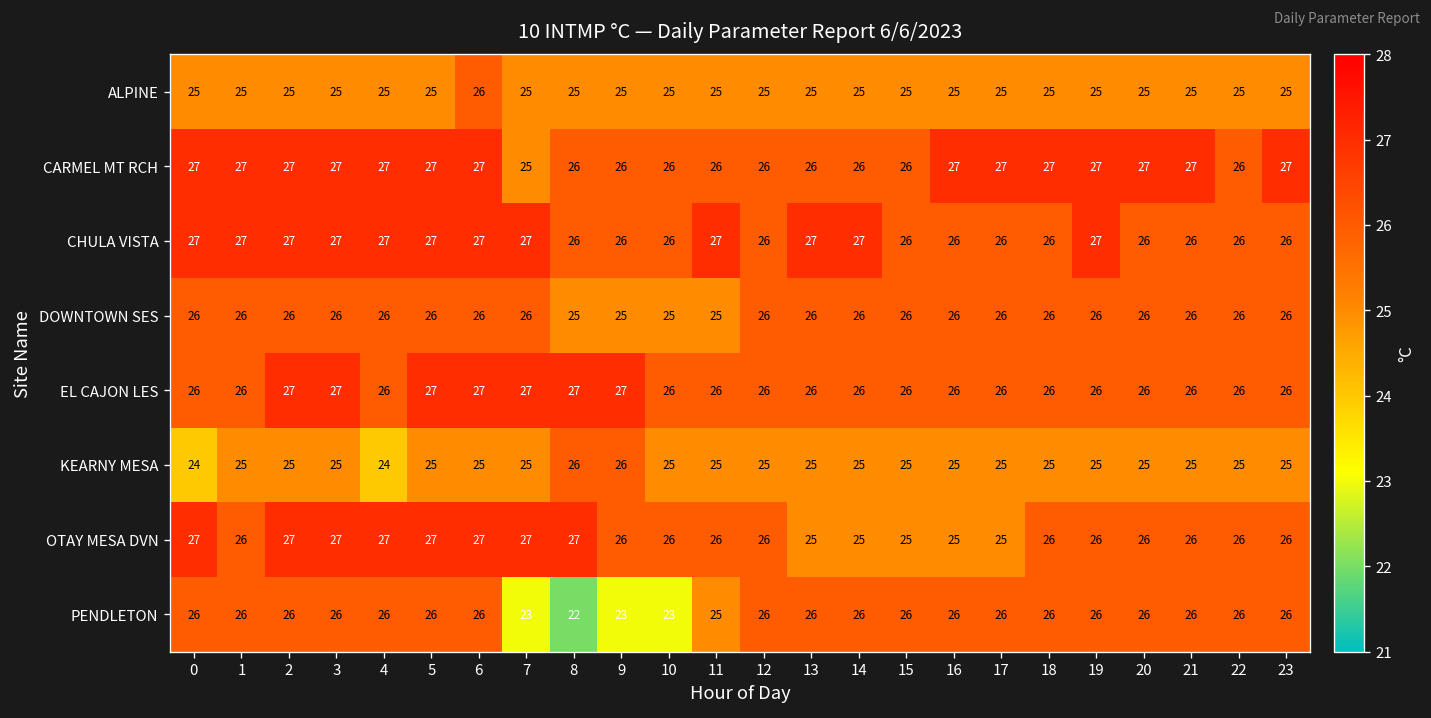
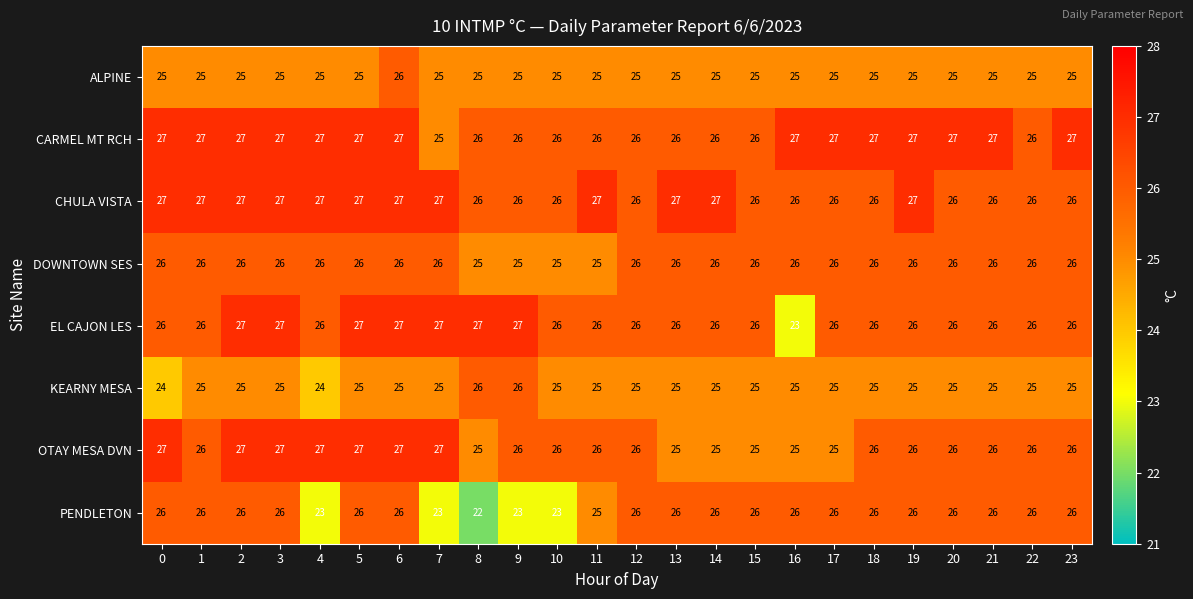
  {
    "ALPINE": {
      "0": 25,
      "1": 25,
      "2": 25,
      "3": 25,
      "4": 25,
      "5": 25,
      "6": 26,
      "7": 25,
      "8": 25,
      "9": 25,
      "10": 25,
      "11": 25,
      "12": 25,
      "13": 25,
      "14": 25,
      "15": 25,
      "16": 25,
      "17": 25,
      "18": 25,
      "19": 25,
      "20": 25,
      "21": 25,
      "22": 25,
      "23": 25
    },
    "CARMEL MT RCH": {
      "0": 27,
      "1": 27,
      "2": 27,
      "3": 27,
      "4": 27,
      "5": 27,
      "6": 27,
      "7": 25,
      "8": 26,
      "9": 26,
      "10": 26,
      "11": 26,
      "12": 26,
      "13": 26,
      "14": 26,
      "15": 26,
      "16": 27,
      "17": 27,
      "18": 27,
      "19": 27,
      "20": 27,
      "21": 27,
      "22": 26,
      "23": 27
    },
    "CHULA VISTA": {
      "0": 27,
      "1": 27,
      "2": 27,
      "3": 27,
      "4": 27,
      "5": 27,
      "6": 27,
      "7": 27,
      "8": 26,
      "9": 26,
      "10": 26,
      "11": 27,
      "12": 26,
      "13": 27,
      "14": 27,
      "15": 26,
      "16": 26,
      "17": 26,
      "18": 26,
      "19": 27,
      "20": 26,
      "21": 26,
      "22": 26,
      "23": 26
    },
    "DOWNTOWN SES": {
      "0": 26,
      "1": 26,
      "2": 26,
      "3": 26,
      "4": 26,
      "5": 26,
      "6": 26,
      "7": 26,
      "8": 25,
      "9": 25,
      "10": 25,
      "11": 25,
      "12": 26,
      "13": 26,
      "14": 26,
      "15": 26,
      "16": 26,
      "17": 26,
      "18": 26,
      "19": 26,
      "20": 26,
      "21": 26,
      "22": 26,
      "23": 26
    },
    "EL CAJON LES": {
      "0": 26,
      "1": 26,
      "2": 27,
      "3": 27,
      "4": 26,
      "5": 27,
      "6": 27,
      "7": 27,
      "8": 27,
      "9": 27,
      "10": 26,
      "11": 26,
      "12": 26,
      "13": 26,
      "14": 26,
      "15": 26,
-     "16": 26,
+     "16": 23,
      "17": 26,
      "18": 26,
      "19": 26,
      "20": 26,
      "21": 26,
      "22": 26,
      "23": 26
    },
    "KEARNY MESA": {
      "0": 24,
      "1": 25,
      "2": 25,
      "3": 25,
      "4": 24,
      "5": 25,
      "6": 25,
      "7": 25,
      "8": 26,
      "9": 26,
      "10": 25,
      "11": 25,
      "12": 25,
      "13": 25,
      "14": 25,
      "15": 25,
      "16": 25,
      "17": 25,
      "18": 25,
      "19": 25,
      "20": 25,
      "21": 25,
      "22": 25,
      "23": 25
    },
    "OTAY MESA DVN": {
      "0": 27,
      "1": 26,
      "2": 27,
      "3": 27,
      "4": 27,
      "5": 27,
      "6": 27,
      "7": 27,
-     "8": 27,
+     "8": 25,
      "9": 26,
      "10": 26,
      "11": 26,
      "12": 26,
      "13": 25,
      "14": 25,
      "15": 25,
      "16": 25,
      "17": 25,
      "18": 26,
      "19": 26,
      "20": 26,
      "21": 26,
      "22": 26,
      "23": 26
    },
    "PENDLETON": {
      "0": 26,
      "1": 26,
      "2": 26,
      "3": 26,
-     "4": 26,
+     "4": 23,
      "5": 26,
      "6": 26,
      "7": 23,
      "8": 22,
      "9": 23,
      "10": 23,
      "11": 25,
      "12": 26,
      "13": 26,
      "14": 26,
      "15": 26,
      "16": 26,
      "17": 26,
      "18": 26,
      "19": 26,
      "20": 26,
      "21": 26,
      "22": 26,
      "23": 26
    }
  }
